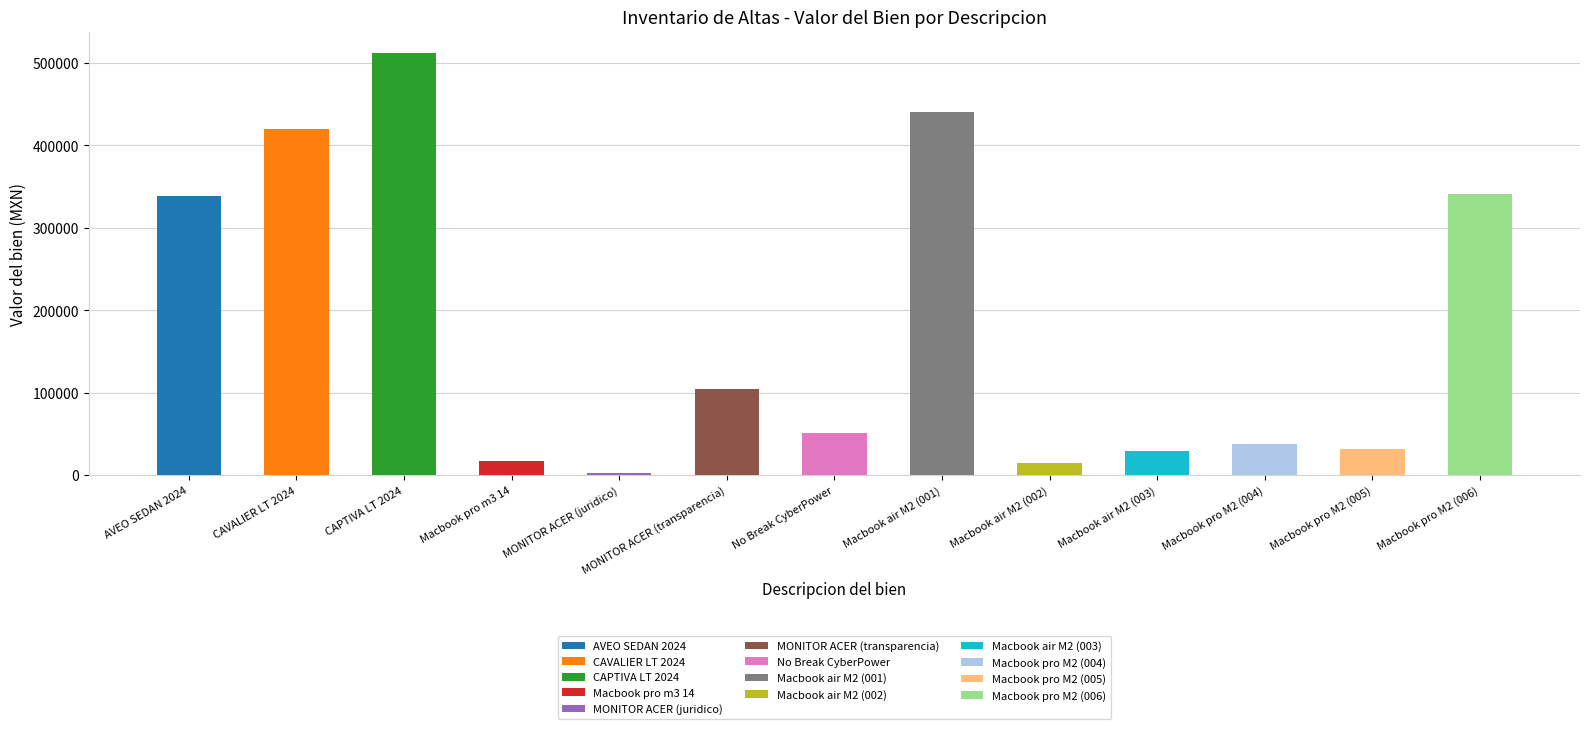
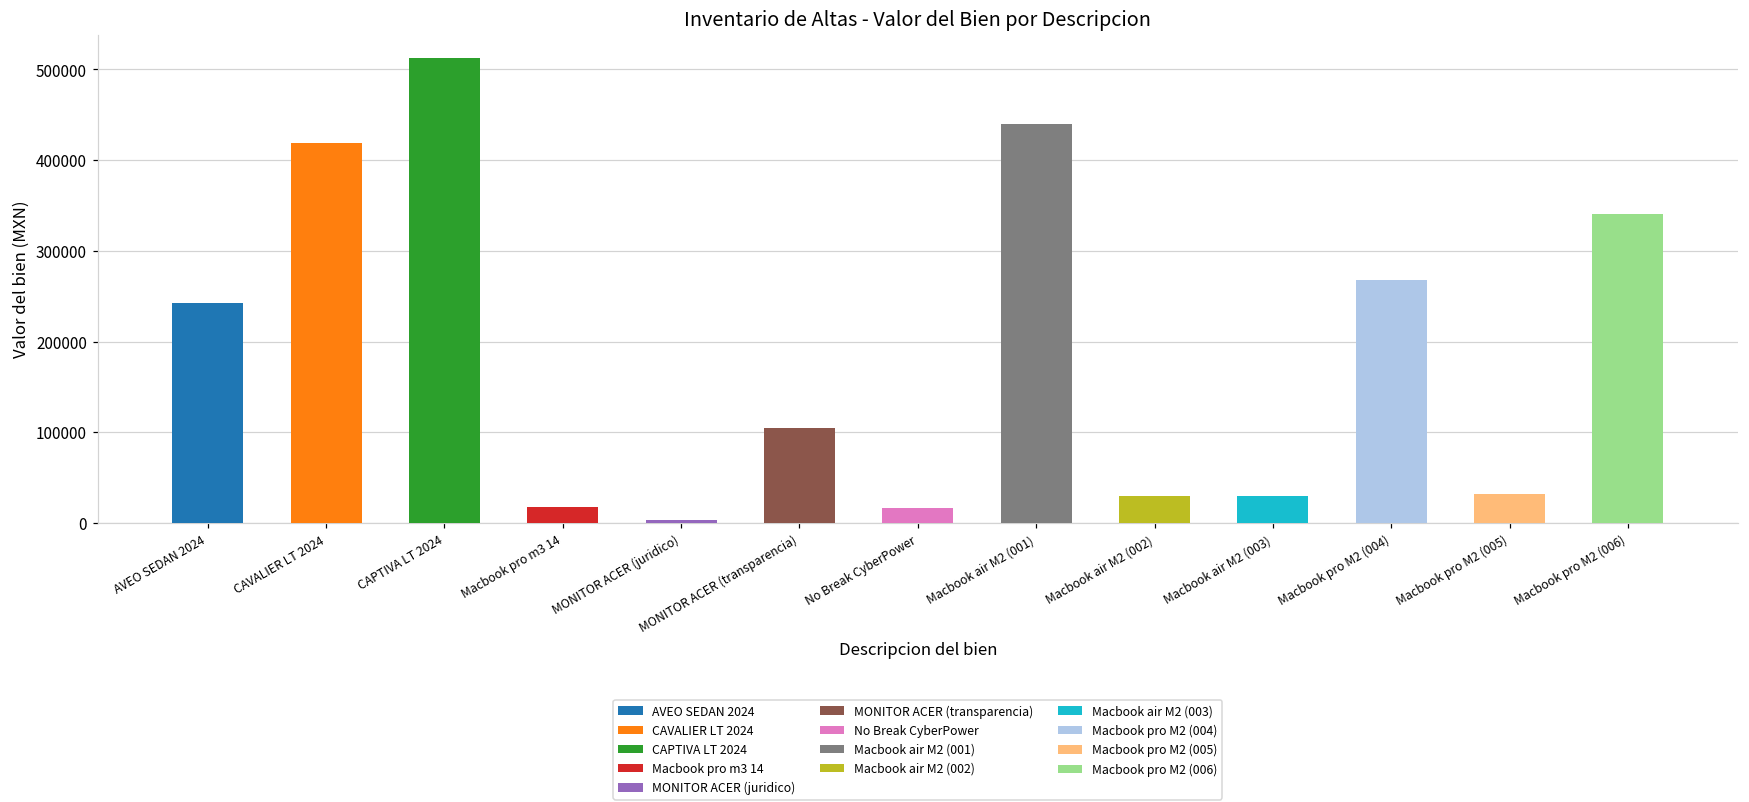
  {
-   "AVEO SEDAN 2024": 340000,
+   "AVEO SEDAN 2024": 240000,
    "CAVALIER LT 2024": 420000,
    "CAPTIVA LT 2024": 510000,
    "Macbook pro m3 14": 20000,
    "MONITOR ACER (transparencia)": 100000,
-   "No Break CyberPower": 50000,
+   "No Break CyberPower": 20000,
    "Macbook air M2 (001)": 440000,
-   "Macbook air M2 (002)": 20000,
+   "Macbook air M2 (002)": 30000,
    "Macbook air M2 (003)": 30000,
-   "Macbook pro M2 (004)": 40000,
+   "Macbook pro M2 (004)": 270000,
    "Macbook pro M2 (005)": 30000,
    "Macbook pro M2 (006)": 340000
  }
